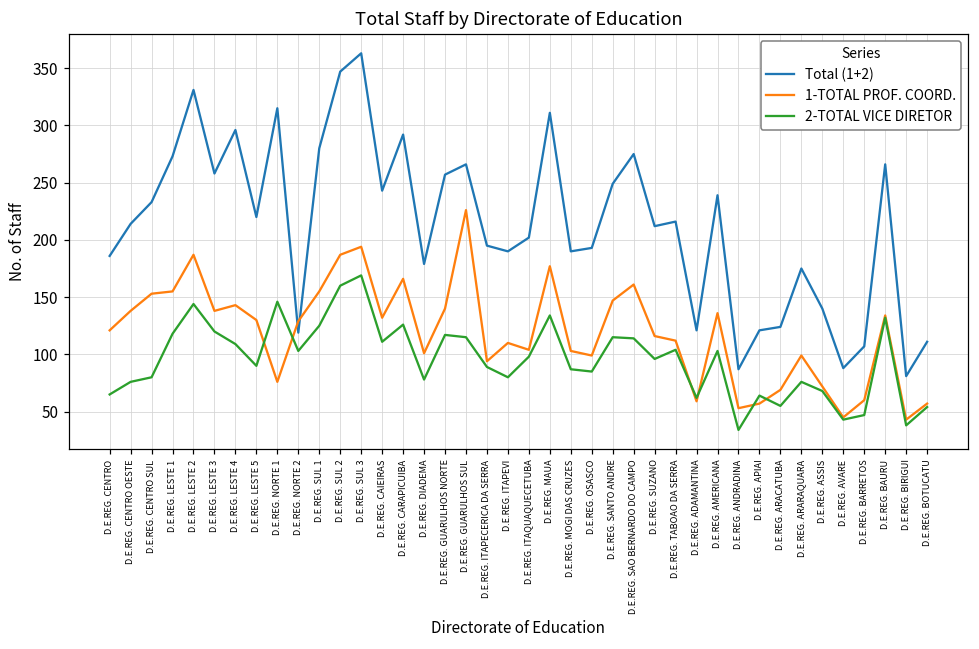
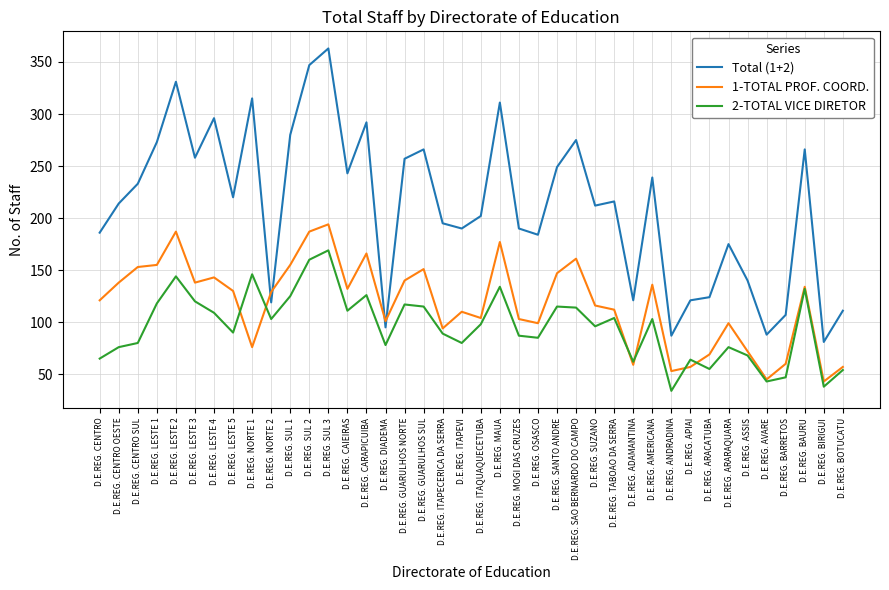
  {
    "Total (1+2)": {
      "D.E.REG. CENTRO": 186,
      "D.E.REG. CENTRO OESTE": 214,
      "D.E.REG. CENTRO SUL": 233,
      "D.E.REG. LESTE 1": 273,
      "D.E.REG. LESTE 2": 331,
      "D.E.REG. LESTE 3": 258,
      "D.E.REG. LESTE 4": 296,
      "D.E.REG. LESTE 5": 220,
      "D.E.REG. NORTE 1": 315,
      "D.E.REG. NORTE 2": 119,
      "D.E.REG. SUL 1": 280,
      "D.E.REG. SUL 2": 347,
      "D.E.REG. SUL 3": 363,
      "D.E.REG. CAIEIRAS": 243,
      "D.E.REG. CARAPICUIBA": 292,
-     "D.E.REG. DIADEMA": 179,
+     "D.E.REG. DIADEMA": 95,
      "D.E.REG. GUARULHOS NORTE": 257,
      "D.E.REG. GUARULHOS SUL": 266,
      "D.E.REG. ITAPECERICA DA SERRA": 195,
      "D.E.REG. ITAPEVI": 190,
      "D.E.REG. ITAQUAQUECETUBA": 202,
      "D.E.REG. MAUA": 311,
      "D.E.REG. MOGI DAS CRUZES": 190,
-     "D.E.REG. OSASCO": 193,
+     "D.E.REG. OSASCO": 184,
      "D.E.REG. SANTO ANDRE": 249,
      "D.E.REG. SAO BERNARDO DO CAMPO": 275,
      "D.E.REG. SUZANO": 212,
      "D.E.REG. TABOAO DA SERRA": 216,
      "D.E.REG. ADAMANTINA": 121,
      "D.E.REG. AMERICANA": 239,
      "D.E.REG. ANDRADINA": 87,
      "D.E.REG. APIAI": 121,
      "D.E.REG. ARACATUBA": 124,
      "D.E.REG. ARARAQUARA": 175,
      "D.E.REG. ASSIS": 140,
      "D.E.REG. AVARE": 88,
      "D.E.REG. BARRETOS": 107,
      "D.E.REG. BAURU": 266,
      "D.E.REG. BIRIGUI": 81,
      "D.E.REG. BOTUCATU": 111
    },
    "1-TOTAL PROF. COORD.": {
      "D.E.REG. CENTRO": 121,
      "D.E.REG. CENTRO OESTE": 138,
      "D.E.REG. CENTRO SUL": 153,
      "D.E.REG. LESTE 1": 155,
      "D.E.REG. LESTE 2": 187,
      "D.E.REG. LESTE 3": 138,
      "D.E.REG. LESTE 4": 143,
      "D.E.REG. LESTE 5": 130,
      "D.E.REG. NORTE 1": 76,
      "D.E.REG. NORTE 2": 129,
      "D.E.REG. SUL 1": 155,
      "D.E.REG. SUL 2": 187,
      "D.E.REG. SUL 3": 194,
      "D.E.REG. CAIEIRAS": 132,
      "D.E.REG. CARAPICUIBA": 166,
      "D.E.REG. DIADEMA": 101,
      "D.E.REG. GUARULHOS NORTE": 140,
-     "D.E.REG. GUARULHOS SUL": 226,
+     "D.E.REG. GUARULHOS SUL": 151,
      "D.E.REG. ITAPECERICA DA SERRA": 94,
      "D.E.REG. ITAPEVI": 110,
      "D.E.REG. ITAQUAQUECETUBA": 104,
      "D.E.REG. MAUA": 177,
      "D.E.REG. MOGI DAS CRUZES": 103,
      "D.E.REG. OSASCO": 99,
      "D.E.REG. SANTO ANDRE": 147,
      "D.E.REG. SAO BERNARDO DO CAMPO": 161,
      "D.E.REG. SUZANO": 116,
      "D.E.REG. TABOAO DA SERRA": 112,
      "D.E.REG. ADAMANTINA": 59,
      "D.E.REG. AMERICANA": 136,
      "D.E.REG. ANDRADINA": 53,
      "D.E.REG. APIAI": 57,
      "D.E.REG. ARACATUBA": 69,
      "D.E.REG. ARARAQUARA": 99,
      "D.E.REG. ASSIS": 72,
      "D.E.REG. BARRETOS": 60,
      "D.E.REG. BIRIGUI": 43,
      "D.E.REG. BOTUCATU": 57
    },
    "2-TOTAL VICE DIRETOR": {
      "D.E.REG. CENTRO": 65,
      "D.E.REG. CENTRO OESTE": 76,
      "D.E.REG. CENTRO SUL": 80,
      "D.E.REG. LESTE 1": 118,
      "D.E.REG. LESTE 2": 144,
      "D.E.REG. LESTE 3": 120,
      "D.E.REG. LESTE 4": 109,
      "D.E.REG. LESTE 5": 90,
      "D.E.REG. NORTE 1": 146,
      "D.E.REG. NORTE 2": 103,
      "D.E.REG. SUL 1": 125,
      "D.E.REG. SUL 2": 160,
      "D.E.REG. SUL 3": 169,
      "D.E.REG. CAIEIRAS": 111,
      "D.E.REG. CARAPICUIBA": 126,
      "D.E.REG. DIADEMA": 78,
      "D.E.REG. GUARULHOS NORTE": 117,
      "D.E.REG. GUARULHOS SUL": 115,
      "D.E.REG. ITAPECERICA DA SERRA": 89,
      "D.E.REG. ITAPEVI": 80,
      "D.E.REG. ITAQUAQUECETUBA": 98,
      "D.E.REG. MAUA": 134,
      "D.E.REG. MOGI DAS CRUZES": 87,
      "D.E.REG. OSASCO": 85,
      "D.E.REG. SANTO ANDRE": 115,
      "D.E.REG. SAO BERNARDO DO CAMPO": 114,
      "D.E.REG. SUZANO": 96,
      "D.E.REG. TABOAO DA SERRA": 104,
      "D.E.REG. ADAMANTINA": 62,
      "D.E.REG. AMERICANA": 103,
      "D.E.REG. ANDRADINA": 34,
      "D.E.REG. APIAI": 64,
      "D.E.REG. ARACATUBA": 55,
      "D.E.REG. ARARAQUARA": 76,
      "D.E.REG. ASSIS": 68,
      "D.E.REG. BARRETOS": 47,
      "D.E.REG. BIRIGUI": 38,
      "D.E.REG. BOTUCATU": 54
    }
  }
